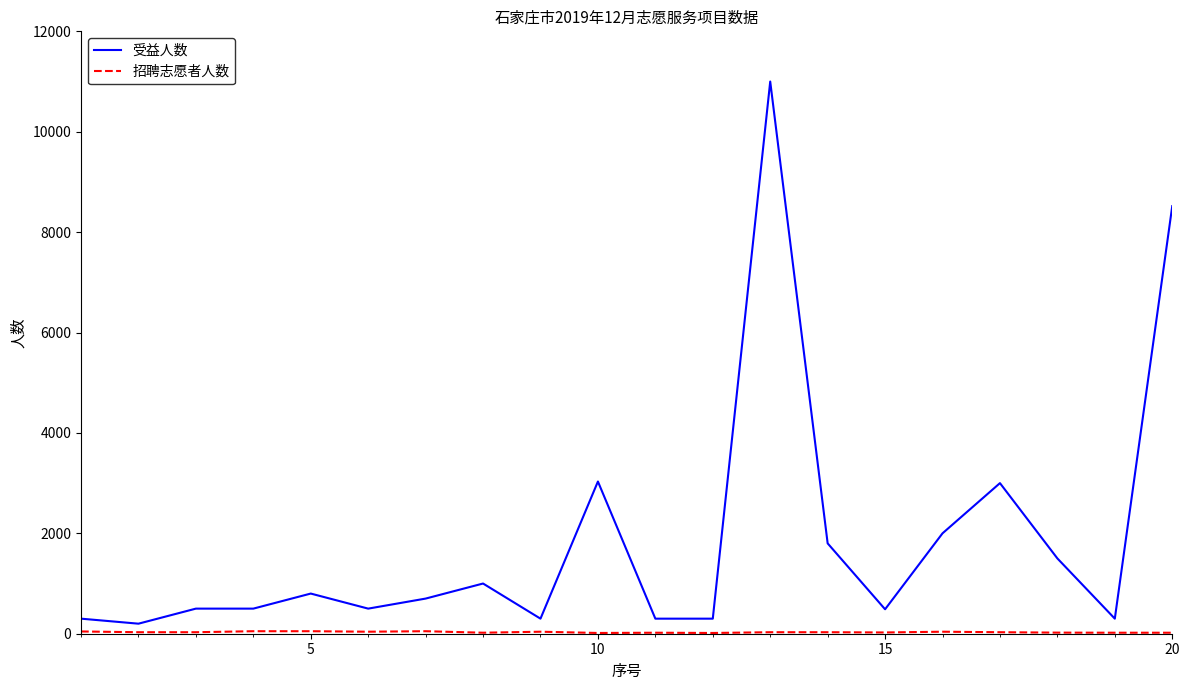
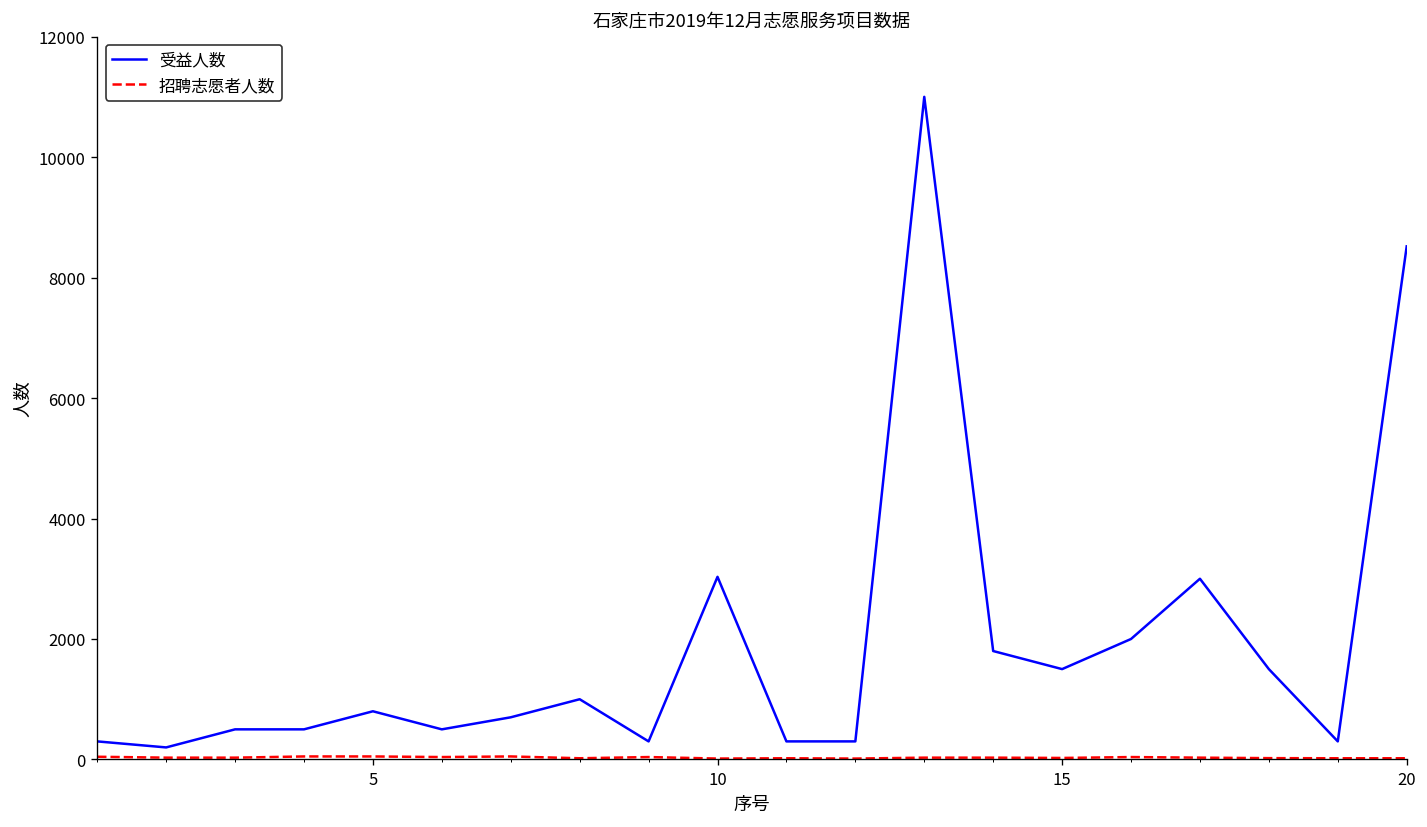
  {
    "受益人数": {
      "5": 800,
      "10": 3000,
-     "15": 500,
+     "15": 1500,
      "20": 8500
    },
    "招聘志愿者人数": {
      "5": 100,
      "10": 0,
      "15": 0,
      "20": 0
    }
  }
